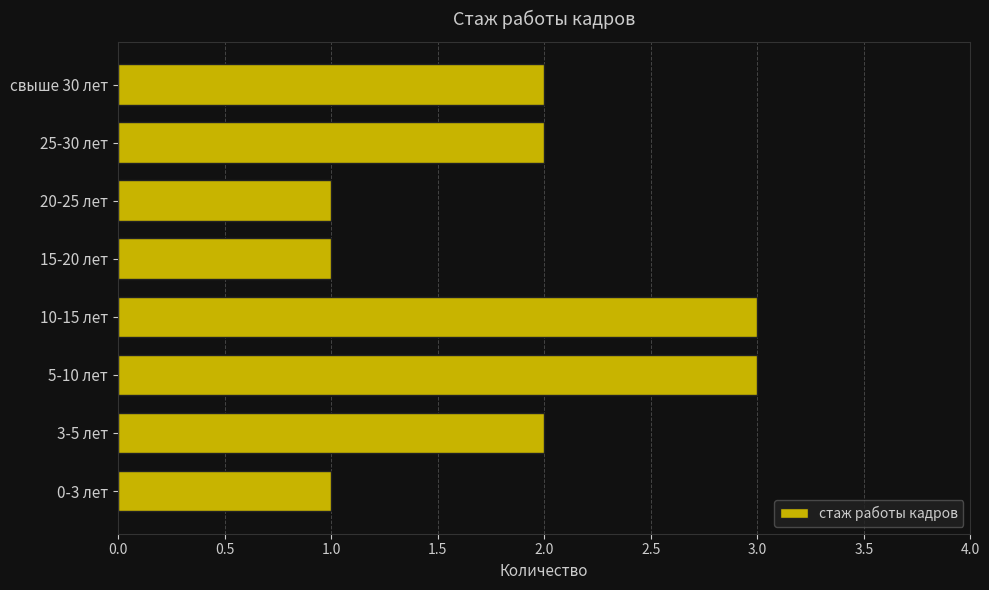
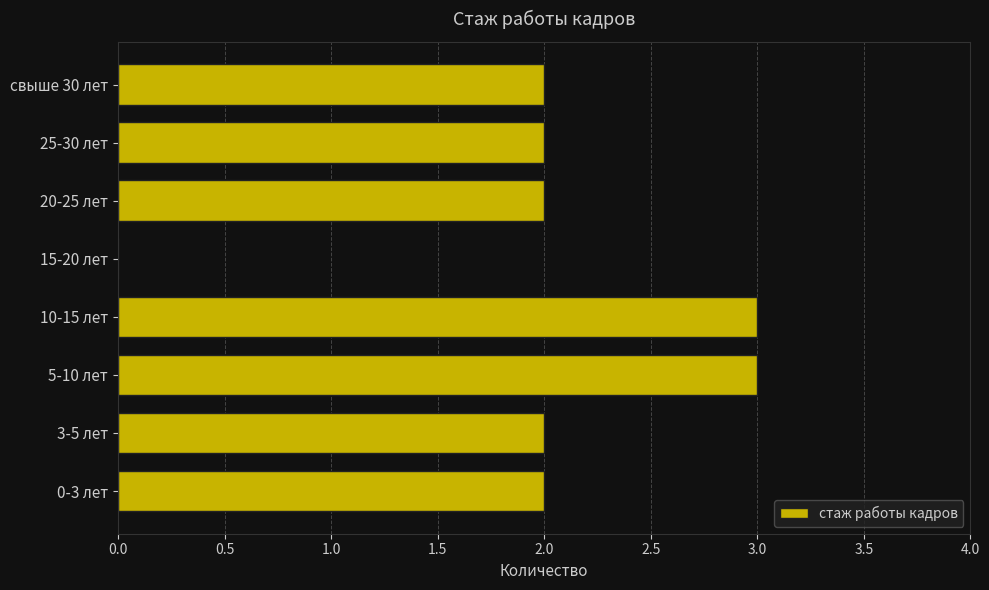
  {
    "свыше 30 лет": 2,
    "25-30 лет": 2,
-   "20-25 лет": 1,
-   "15-20 лет": 1,
+   "20-25 лет": 2,
+   "15-20 лет": 0,
    "10-15 лет": 3,
    "5-10 лет": 3,
    "3-5 лет": 2,
-   "0-3 лет": 1
+   "0-3 лет": 2
  }
